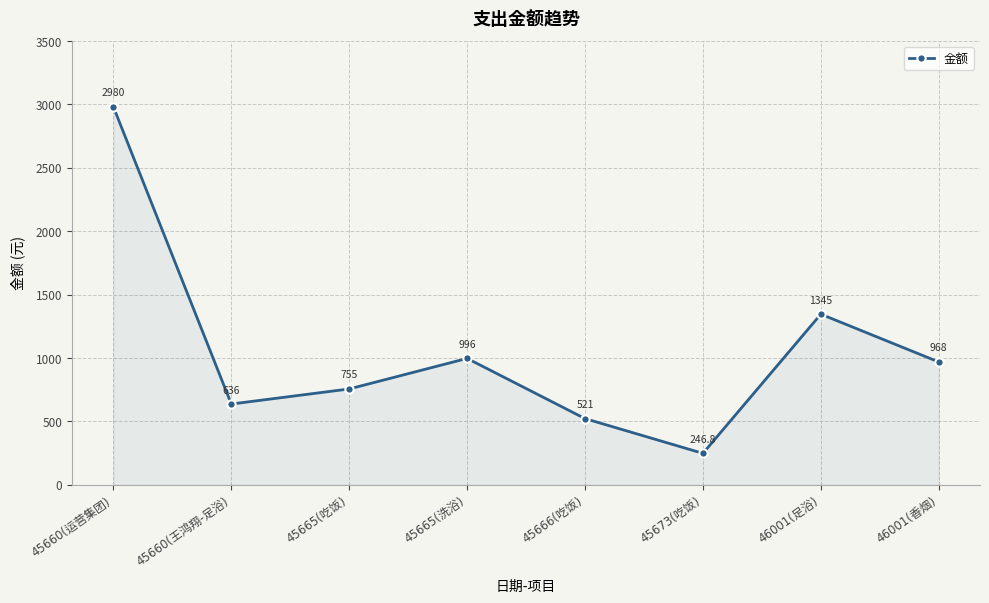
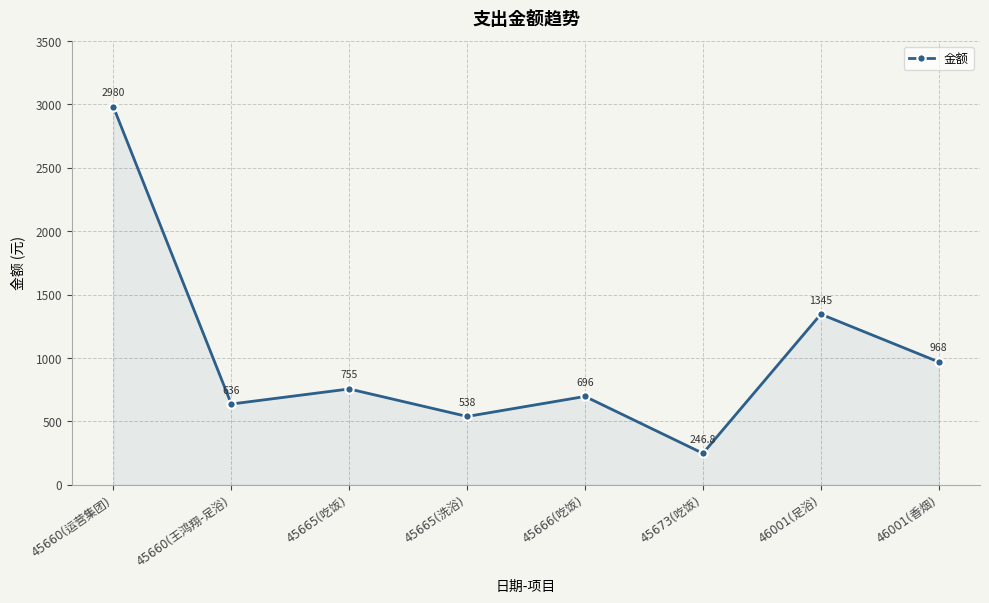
  {
    "45660(运营集团)": 2980,
    "45660(王鸿翔-足浴)": 636,
    "45665(吃饭)": 755,
-   "45665(洗浴)": 996,
-   "45666(吃饭)": 521,
+   "45665(洗浴)": 538,
+   "45666(吃饭)": 696,
    "45673(吃饭)": 246.8,
    "46001(足浴)": 1345,
    "46001(香烟)": 968
  }
